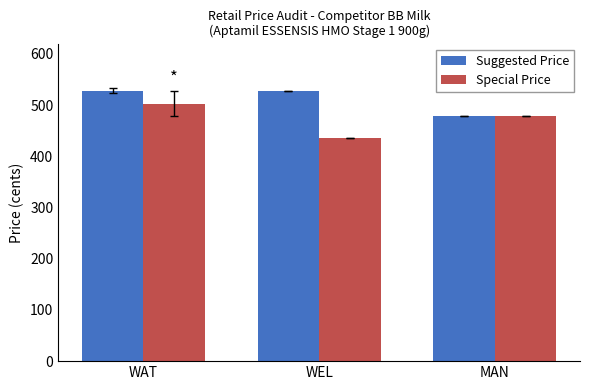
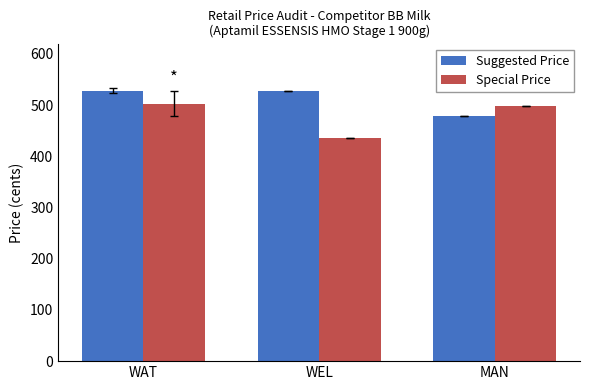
  {
    "Suggested Price": {
      "WAT": 530,
      "WEL": 530,
      "MAN": 480
    },
    "Special Price": {
      "WAT": 500,
      "WEL": 440,
-     "MAN": 480
+     "MAN": 500
    }
  }
